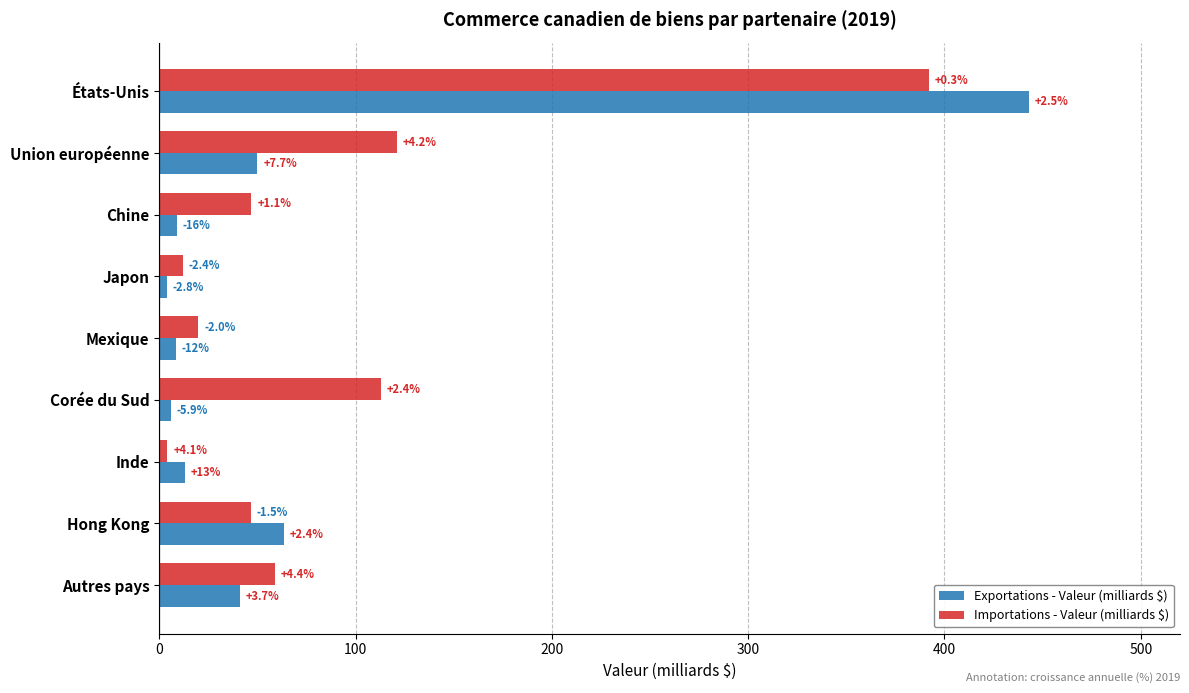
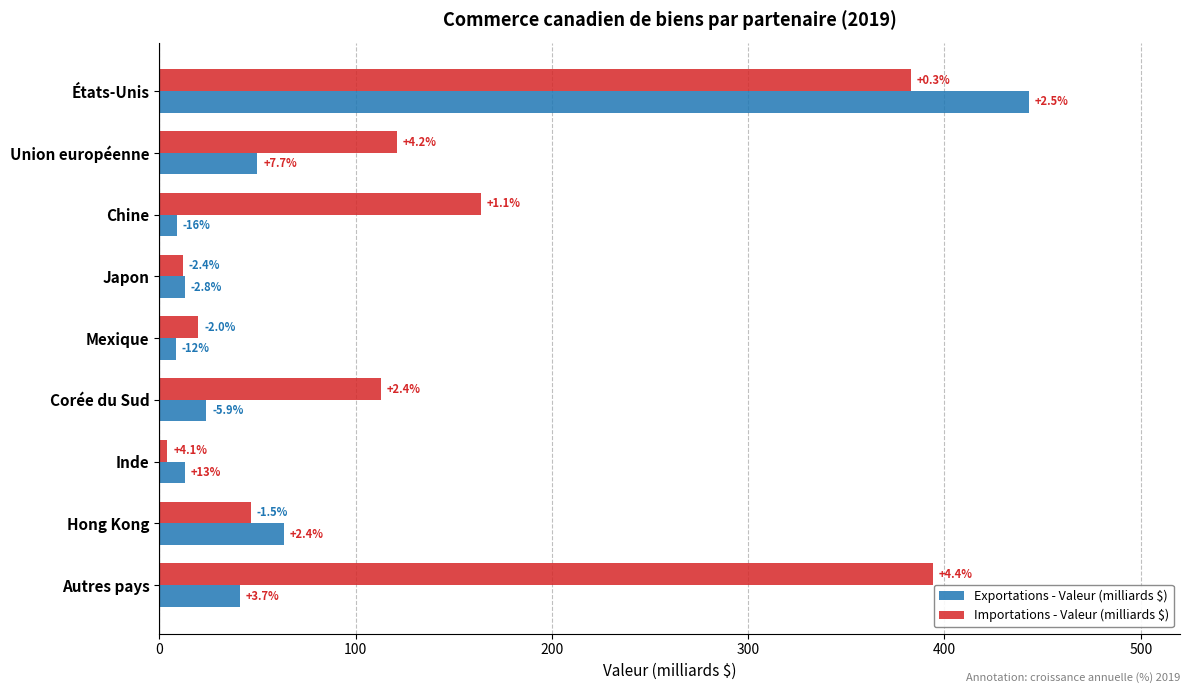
  {
    "Exportations - Valeur (milliards $)": {
-     "Japon": 4,
-     "Corée du Sud": 6
+     "Japon": 13,
+     "Corée du Sud": 24
    },
    "Importations - Valeur (milliards $)": {
-     "États-Unis": 392,
-     "Chine": 47,
-     "Autres pays": 59
+     "États-Unis": 383,
+     "Chine": 164,
+     "Autres pays": 394
    }
  }
